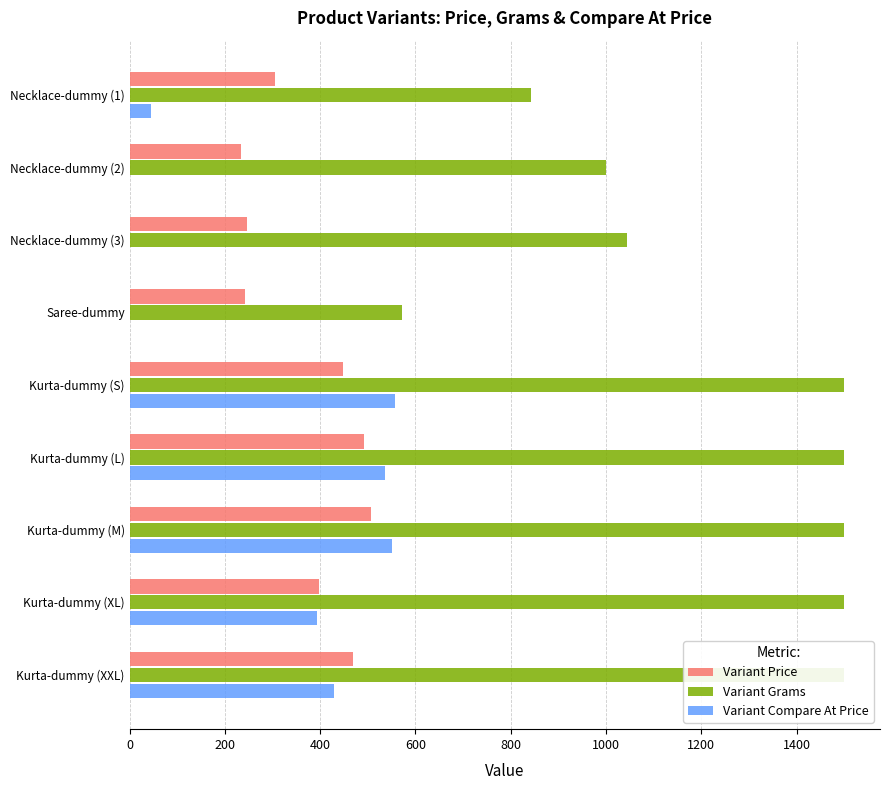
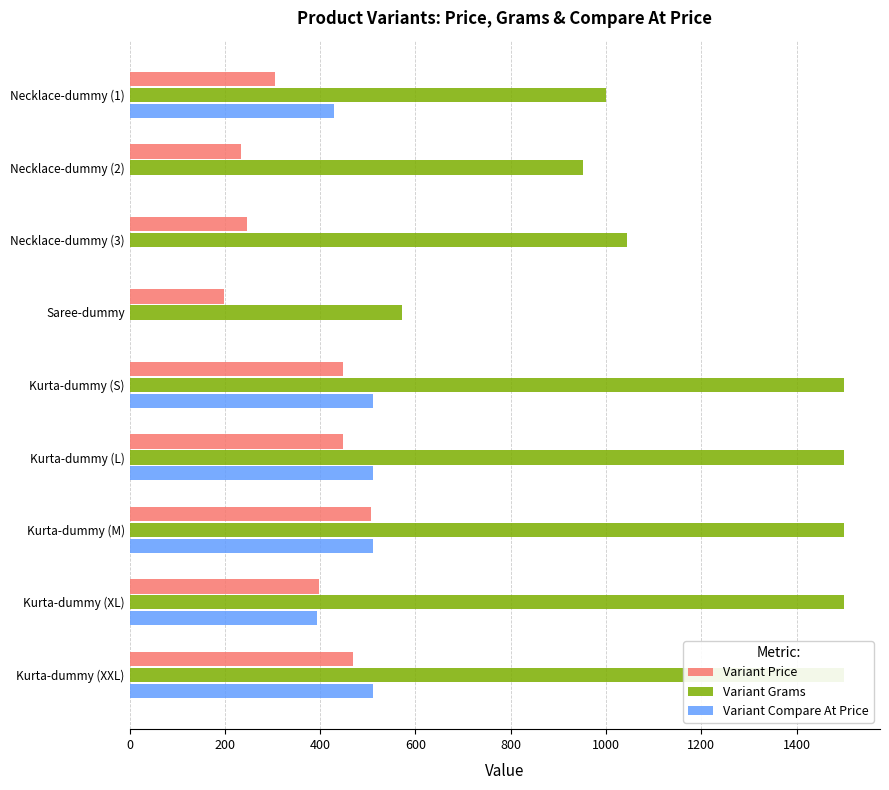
  {
    "Variant Price": {
      "Necklace-dummy (1)": 310,
      "Necklace-dummy (2)": 230,
      "Necklace-dummy (3)": 250,
-     "Saree-dummy": 240,
+     "Saree-dummy": 200,
      "Kurta-dummy (S)": 450,
-     "Kurta-dummy (L)": 490,
+     "Kurta-dummy (L)": 450,
      "Kurta-dummy (M)": 510,
      "Kurta-dummy (XL)": 400,
      "Kurta-dummy (XXL)": 470
    },
    "Variant Grams": {
-     "Necklace-dummy (1)": 840,
-     "Necklace-dummy (2)": 1000,
+     "Necklace-dummy (1)": 1000,
+     "Necklace-dummy (2)": 950,
      "Necklace-dummy (3)": 1040,
      "Saree-dummy": 570,
      "Kurta-dummy (S)": 1500,
      "Kurta-dummy (L)": 1500,
      "Kurta-dummy (M)": 1500,
      "Kurta-dummy (XL)": 1500
    },
    "Variant Compare At Price": {
-     "Necklace-dummy (1)": 50,
+     "Necklace-dummy (1)": 430,
      "Necklace-dummy (2)": 0,
      "Necklace-dummy (3)": 0,
      "Saree-dummy": 0,
-     "Kurta-dummy (S)": 560,
-     "Kurta-dummy (L)": 540,
-     "Kurta-dummy (M)": 550,
+     "Kurta-dummy (S)": 510,
+     "Kurta-dummy (L)": 510,
+     "Kurta-dummy (M)": 510,
      "Kurta-dummy (XL)": 390,
-     "Kurta-dummy (XXL)": 430
+     "Kurta-dummy (XXL)": 510
    }
  }
